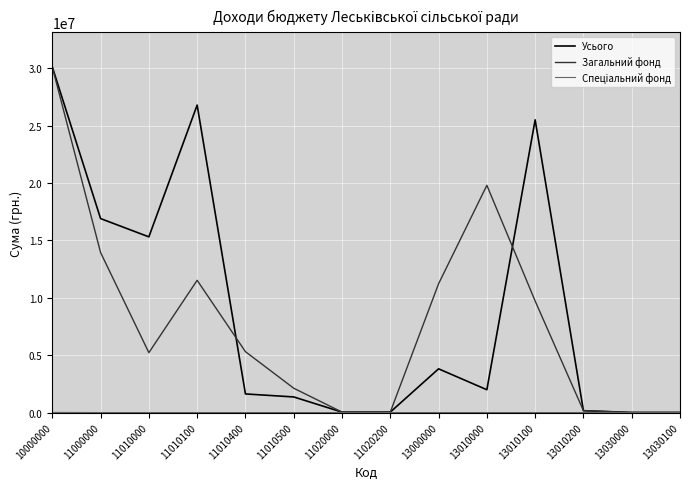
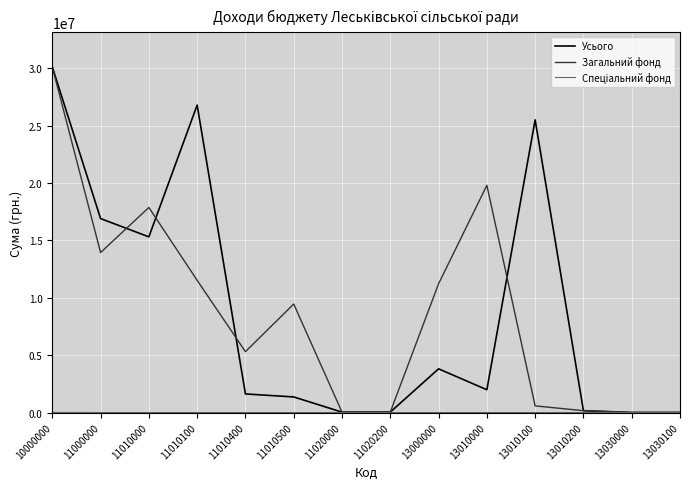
  {
    "Усього": {
      "11000000": 16900000,
      "11010000": 15300000,
      "11010100": 26800000,
      "11010400": 1600000,
      "11010500": 1400000,
      "13000000": 3800000,
      "13010000": 2000000,
      "13010100": 25500000
    },
    "Загальний фонд": {
      "11000000": 13900000,
-     "11010000": 5200000,
+     "11010000": 17900000,
      "11010100": 11500000,
      "11010400": 5300000,
-     "11010500": 2100000,
+     "11010500": 9500000,
      "13000000": 11200000,
      "13010000": 19800000,
-     "13010100": 9700000
+     "13010100": 600000
    },
    "Спеціальний фонд": {
      "10000000": 0,
      "11000000": 0,
      "11010000": 0,
      "11010100": 0,
      "11010400": 0,
      "11010500": 0,
      "13000000": 0,
      "13010000": 0,
      "13010100": 0
    }
  }
